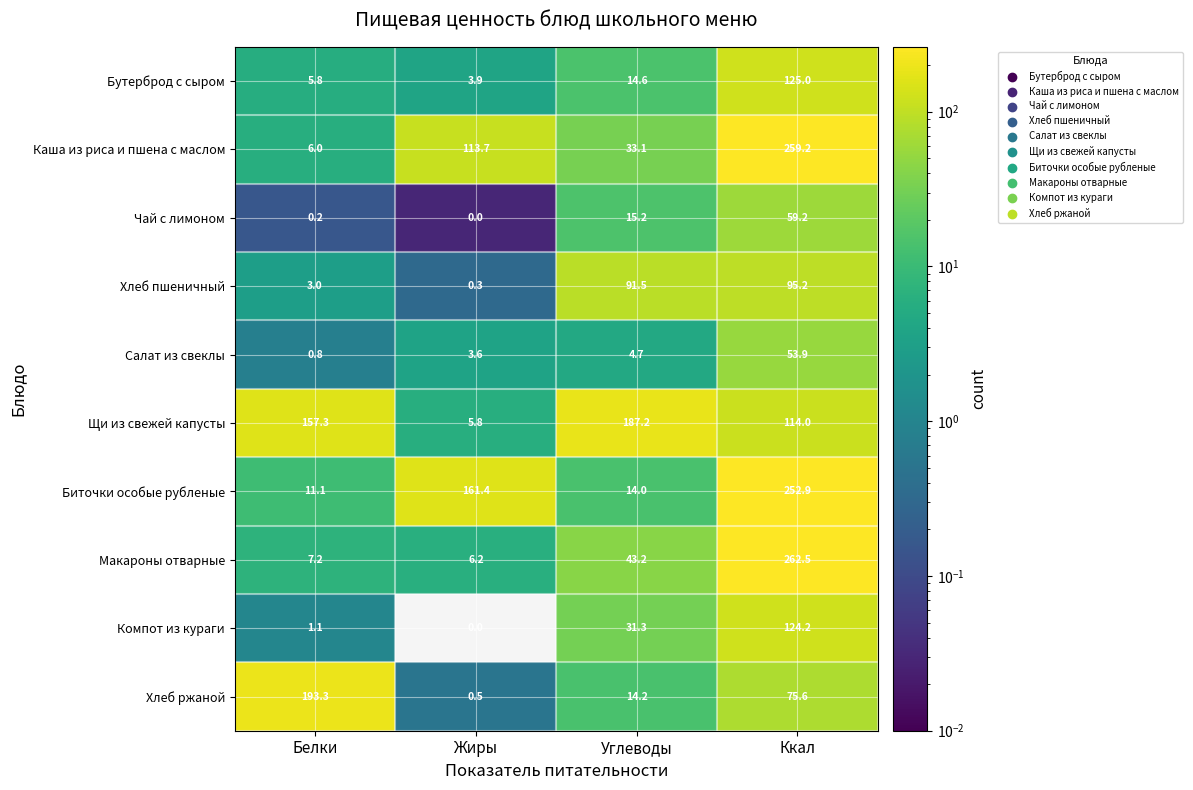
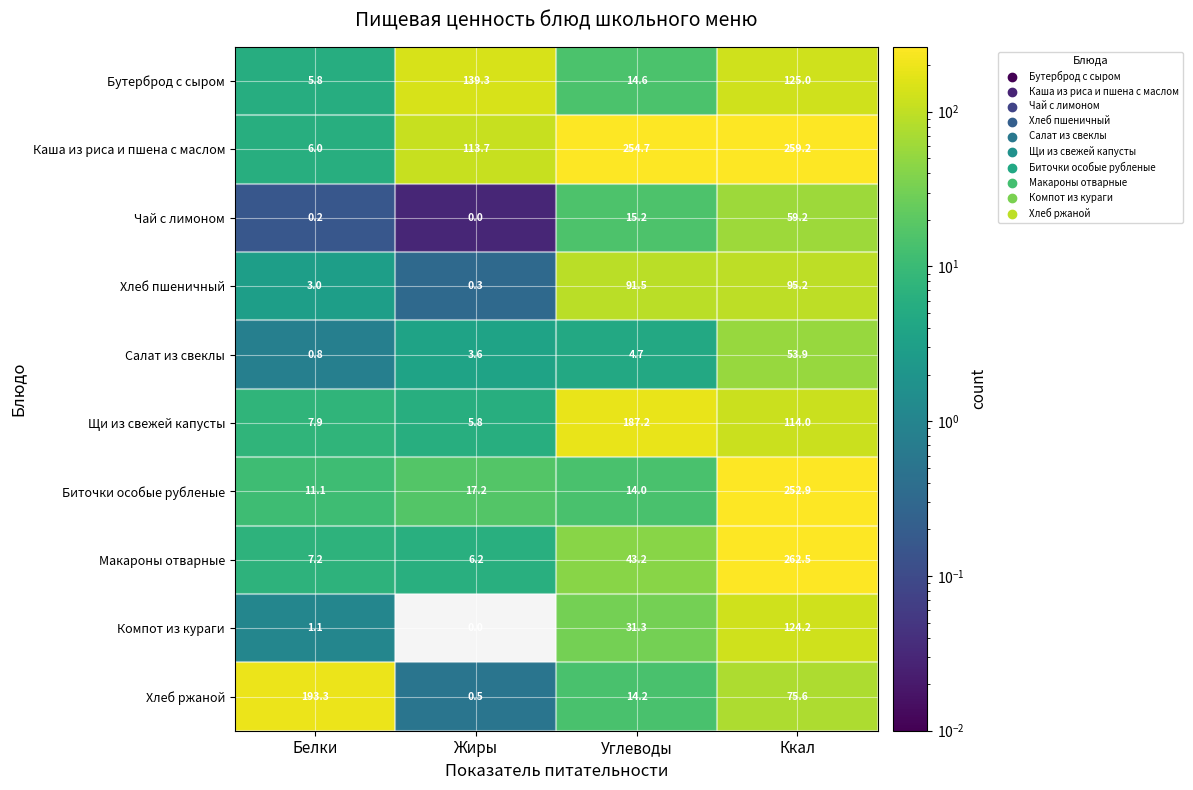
  {
    "Бутерброд с сыром": {
      "Белки": 5.8,
-     "Жиры": 3.9,
+     "Жиры": 139.3,
      "Углеводы": 14.6,
      "Ккал": 125.0
    },
    "Каша из риса и пшена с маслом": {
      "Белки": 6.0,
      "Жиры": 113.7,
-     "Углеводы": 33.1,
+     "Углеводы": 254.7,
      "Ккал": 259.2
    },
    "Чай с лимоном": {
      "Белки": 0.2,
      "Жиры": 0.0,
      "Углеводы": 15.2,
      "Ккал": 59.2
    },
    "Хлеб пшеничный": {
      "Белки": 3.0,
      "Жиры": 0.3,
      "Углеводы": 91.5,
      "Ккал": 95.2
    },
    "Салат из свеклы": {
      "Белки": 0.8,
      "Жиры": 3.6,
      "Углеводы": 4.7,
      "Ккал": 53.9
    },
    "Щи из свежей капусты": {
-     "Белки": 157.3,
+     "Белки": 7.9,
      "Жиры": 5.8,
      "Углеводы": 187.2,
      "Ккал": 114.0
    },
    "Биточки особые рубленые": {
      "Белки": 11.1,
-     "Жиры": 161.4,
+     "Жиры": 17.2,
      "Углеводы": 14.0,
      "Ккал": 252.9
    },
    "Макароны отварные": {
      "Белки": 7.2,
      "Жиры": 6.2,
      "Углеводы": 43.2,
      "Ккал": 262.5
    },
    "Компот из кураги": {
      "Белки": 1.1,
      "Углеводы": 31.3,
      "Ккал": 124.2
    },
    "Хлеб ржаной": {
      "Белки": 193.3,
      "Жиры": 0.5,
      "Углеводы": 14.2,
      "Ккал": 75.6
    }
  }
